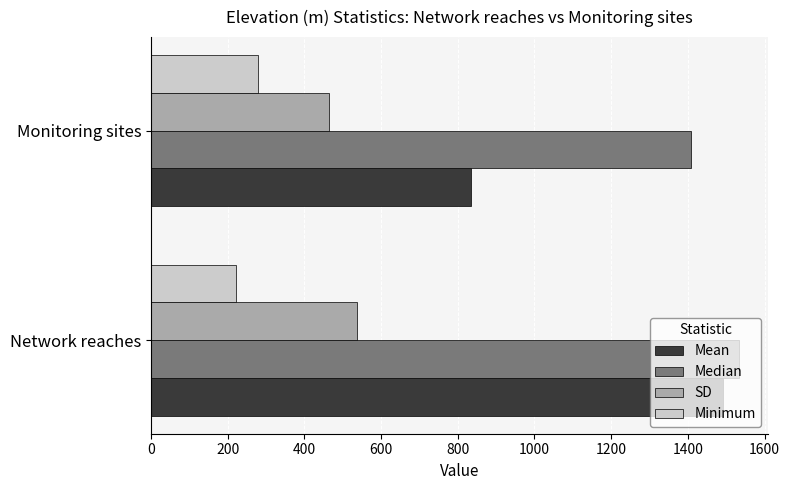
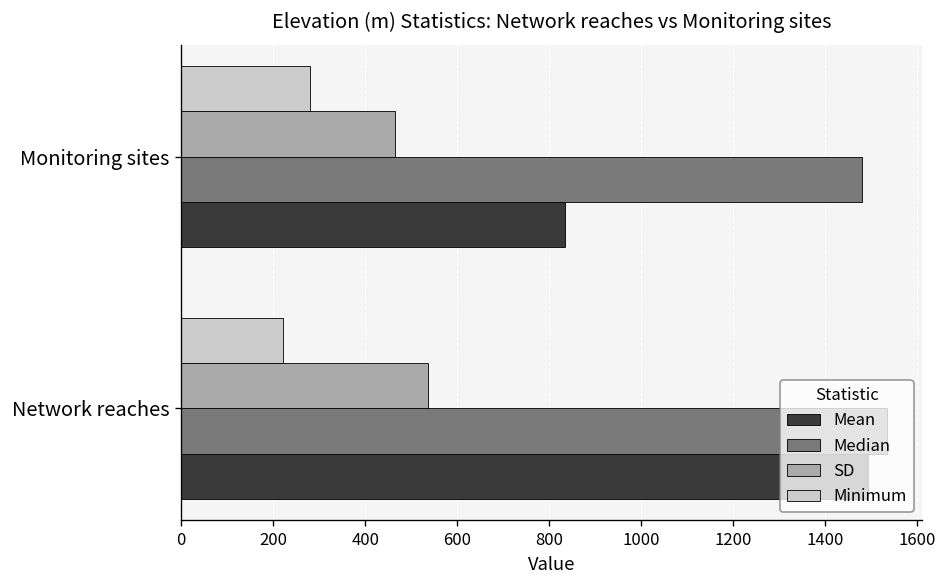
  {
    "Mean": {
      "Monitoring sites": 840
    },
    "Median": {
-     "Monitoring sites": 1410
+     "Monitoring sites": 1480
    }
  }
